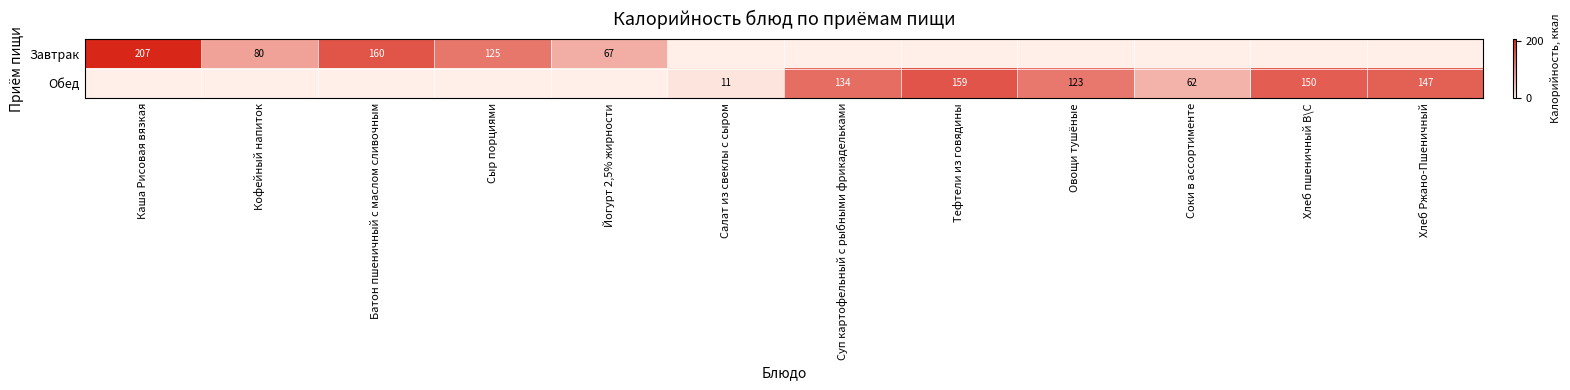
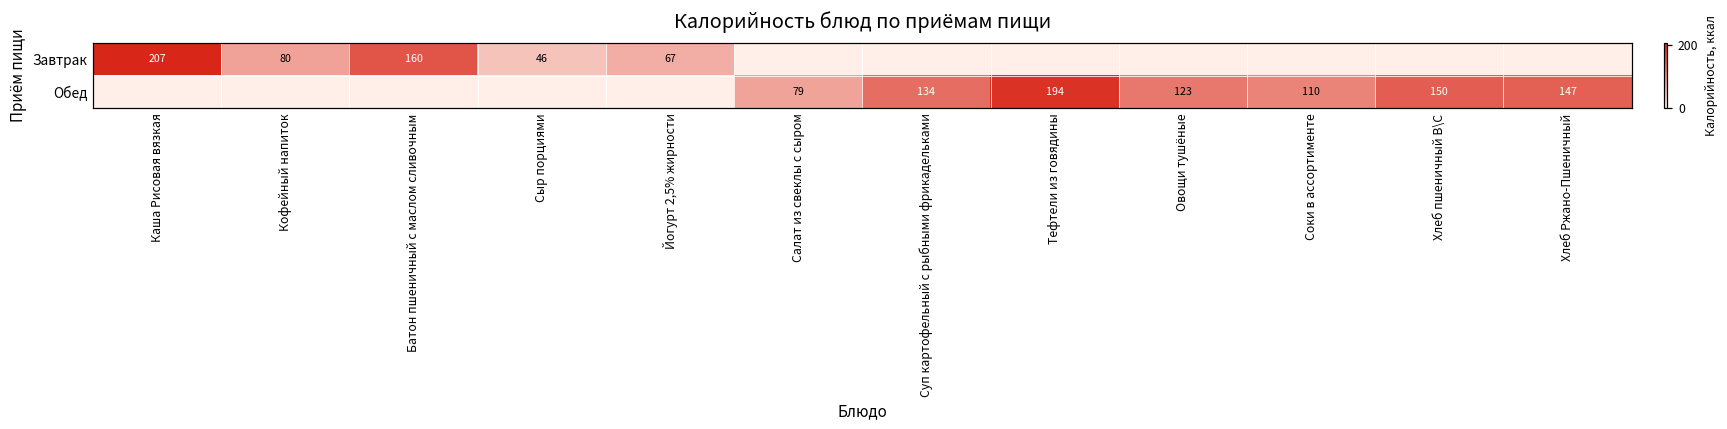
  {
    "Завтрак": {
      "Каша Рисовая вязкая": 207,
      "Кофейный напиток": 80,
      "Батон пшеничный с маслом сливочным": 160,
-     "Сыр порциями": 125,
+     "Сыр порциями": 46,
      "Йогурт 2,5% жирности": 67
    },
    "Обед": {
-     "Салат из свеклы с сыром": 11,
+     "Салат из свеклы с сыром": 79,
      "Суп картофельный с рыбными фрикадельками": 134,
-     "Тефтели из говядины": 159,
+     "Тефтели из говядины": 194,
      "Овощи тушёные": 123,
-     "Соки в ассортименте": 62,
+     "Соки в ассортименте": 110,
      "Хлеб пшеничный В\\С": 150,
      "Хлеб Ржано-Пшеничный": 147
    }
  }
